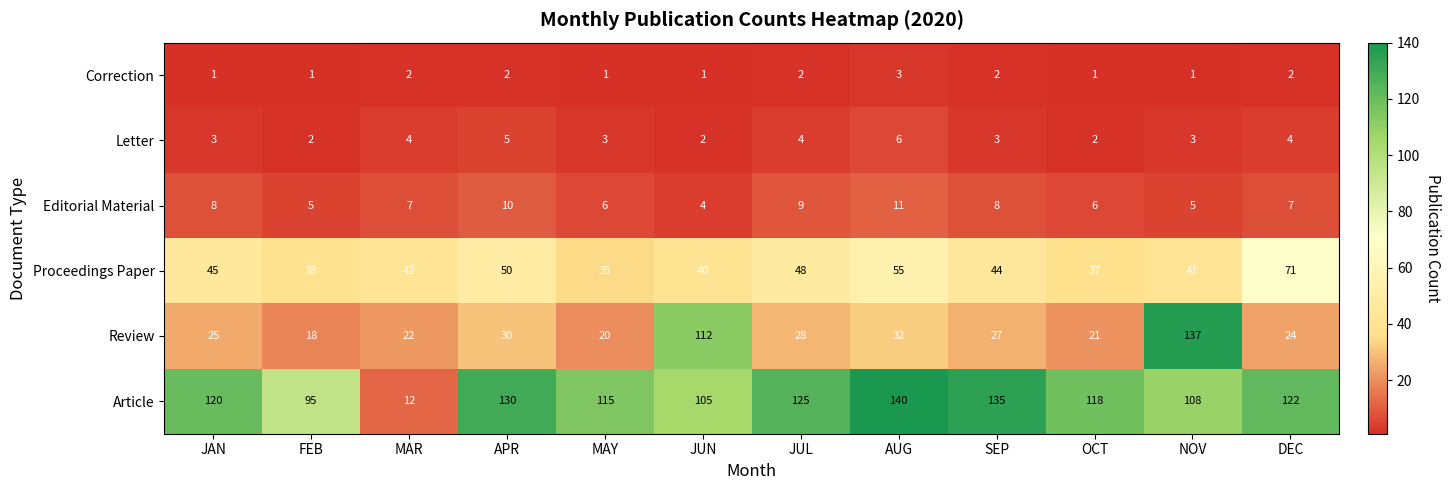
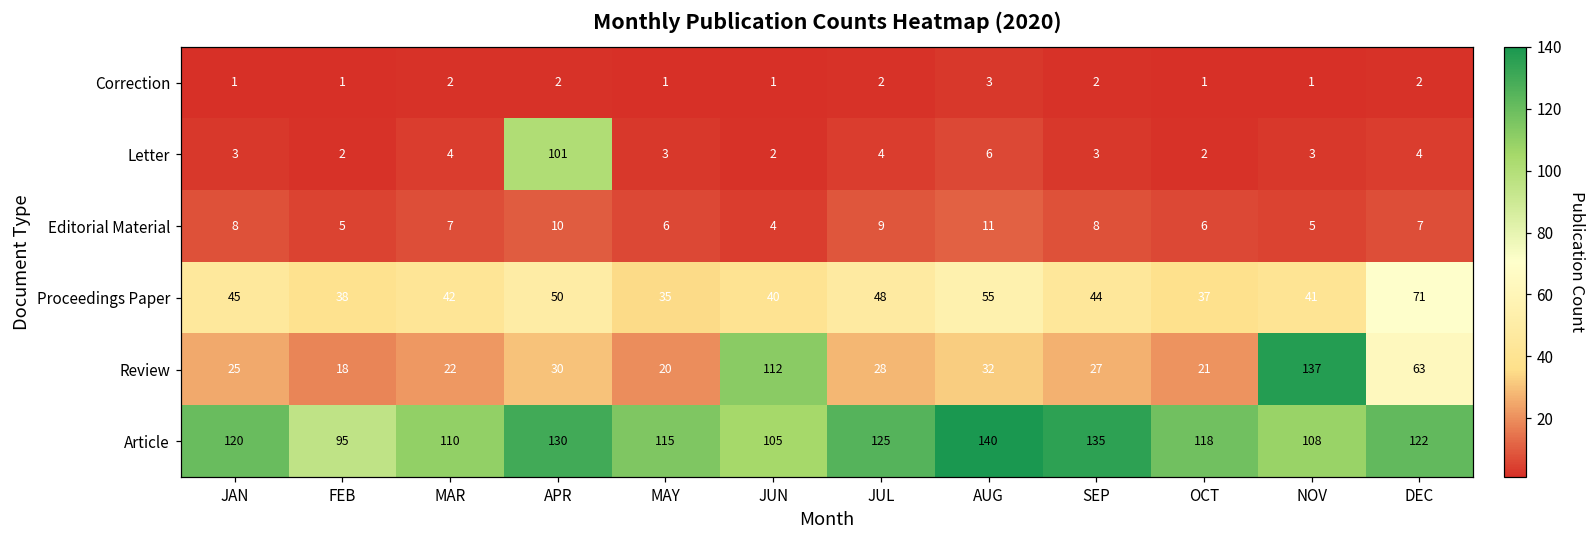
  {
    "Correction": {
      "JAN": 1,
      "FEB": 1,
      "MAR": 2,
      "APR": 2,
      "MAY": 1,
      "JUN": 1,
      "JUL": 2,
      "AUG": 3,
      "SEP": 2,
      "OCT": 1,
      "NOV": 1,
      "DEC": 2
    },
    "Letter": {
      "JAN": 3,
      "FEB": 2,
      "MAR": 4,
-     "APR": 5,
+     "APR": 101,
      "MAY": 3,
      "JUN": 2,
      "JUL": 4,
      "AUG": 6,
      "SEP": 3,
      "OCT": 2,
      "NOV": 3,
      "DEC": 4
    },
    "Editorial Material": {
      "JAN": 8,
      "FEB": 5,
      "MAR": 7,
      "APR": 10,
      "MAY": 6,
      "JUN": 4,
      "JUL": 9,
      "AUG": 11,
      "SEP": 8,
      "OCT": 6,
      "NOV": 5,
      "DEC": 7
    },
    "Proceedings Paper": {
      "JAN": 45,
      "FEB": 38,
      "MAR": 42,
      "APR": 50,
      "MAY": 35,
      "JUN": 40,
      "JUL": 48,
      "AUG": 55,
      "SEP": 44,
      "OCT": 37,
      "NOV": 41,
      "DEC": 71
    },
    "Review": {
      "JAN": 25,
      "FEB": 18,
      "MAR": 22,
      "APR": 30,
      "MAY": 20,
      "JUN": 112,
      "JUL": 28,
      "AUG": 32,
      "SEP": 27,
      "OCT": 21,
      "NOV": 137,
-     "DEC": 24
+     "DEC": 63
    },
    "Article": {
      "JAN": 120,
      "FEB": 95,
-     "MAR": 12,
+     "MAR": 110,
      "APR": 130,
      "MAY": 115,
      "JUN": 105,
      "JUL": 125,
      "AUG": 140,
      "SEP": 135,
      "OCT": 118,
      "NOV": 108,
      "DEC": 122
    }
  }
